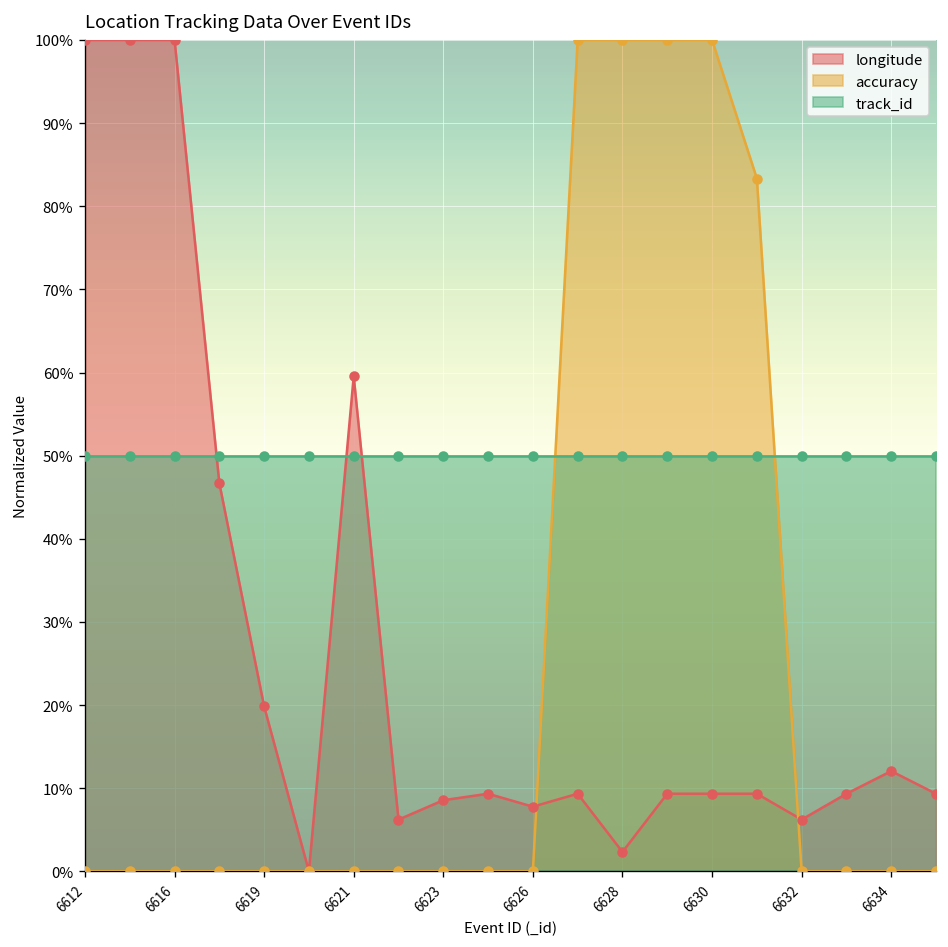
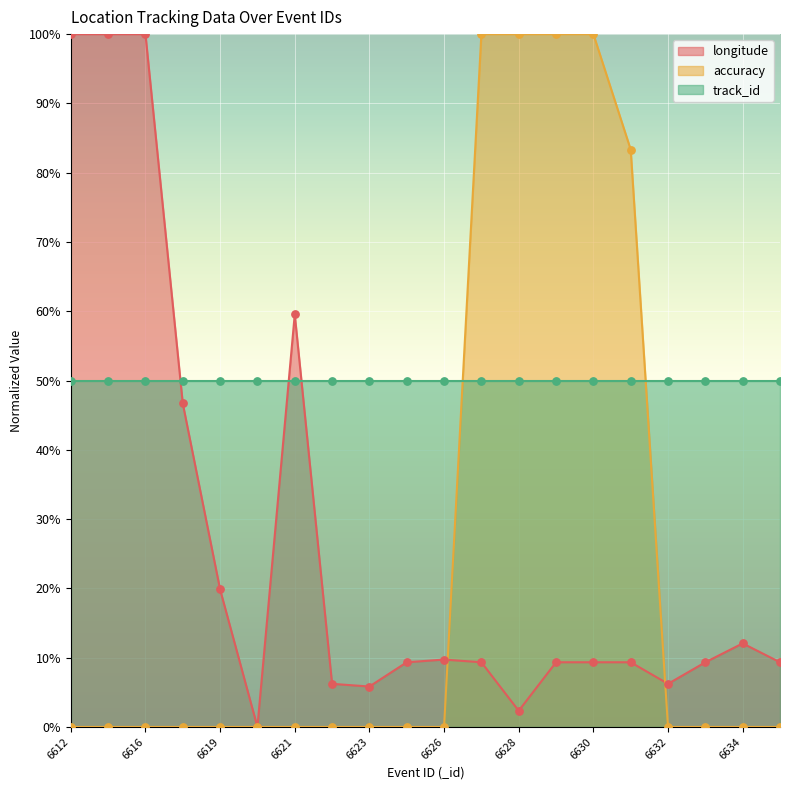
  {
    "longitude": {
      "6612": "100%",
      "6616": "100%",
      "6619": "20%",
      "6621": "60%",
-     "6623": "9%",
-     "6626": "8%",
+     "6623": "6%",
+     "6626": "10%",
      "6628": "2%",
      "6630": "9%",
      "6632": "6%",
      "6634": "12%"
    },
    "accuracy": {
      "6612": "0%",
      "6616": "0%",
      "6619": "0%",
      "6621": "0%",
      "6623": "0%",
      "6626": "0%",
      "6628": "100%",
      "6630": "100%",
      "6632": "0%",
      "6634": "0%"
    },
    "track_id": {
      "6612": "50%",
      "6616": "50%",
      "6619": "50%",
      "6621": "50%",
      "6623": "50%",
      "6626": "50%",
      "6628": "50%",
      "6630": "50%",
      "6632": "50%",
      "6634": "50%"
    }
  }
